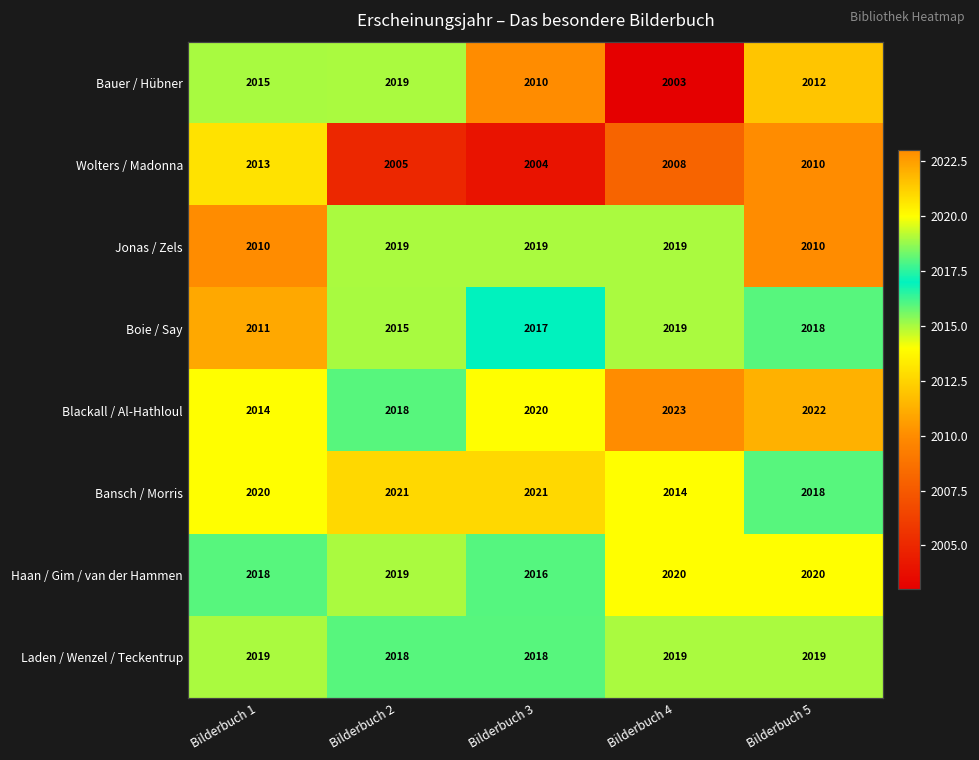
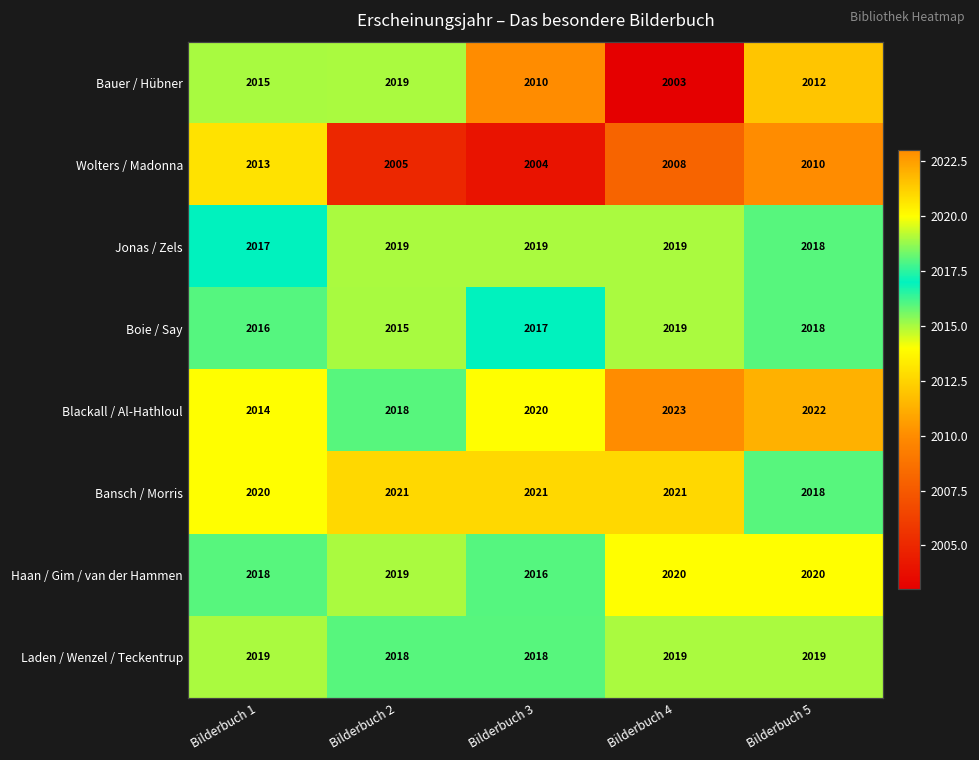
  {
    "Bauer / Hübner": {
      "Bilderbuch 1": 2015,
      "Bilderbuch 2": 2019,
      "Bilderbuch 3": 2010,
      "Bilderbuch 4": 2003,
      "Bilderbuch 5": 2012
    },
    "Wolters / Madonna": {
      "Bilderbuch 1": 2013,
      "Bilderbuch 2": 2005,
      "Bilderbuch 3": 2004,
      "Bilderbuch 4": 2008,
      "Bilderbuch 5": 2010
    },
    "Jonas / Zels": {
-     "Bilderbuch 1": 2010,
+     "Bilderbuch 1": 2017,
      "Bilderbuch 2": 2019,
      "Bilderbuch 3": 2019,
      "Bilderbuch 4": 2019,
-     "Bilderbuch 5": 2010
+     "Bilderbuch 5": 2018
    },
    "Boie / Say": {
-     "Bilderbuch 1": 2011,
+     "Bilderbuch 1": 2016,
      "Bilderbuch 2": 2015,
      "Bilderbuch 3": 2017,
      "Bilderbuch 4": 2019,
      "Bilderbuch 5": 2018
    },
    "Blackall / Al-Hathloul": {
      "Bilderbuch 1": 2014,
      "Bilderbuch 2": 2018,
      "Bilderbuch 3": 2020,
      "Bilderbuch 4": 2023,
      "Bilderbuch 5": 2022
    },
    "Bansch / Morris": {
      "Bilderbuch 1": 2020,
      "Bilderbuch 2": 2021,
      "Bilderbuch 3": 2021,
-     "Bilderbuch 4": 2014,
+     "Bilderbuch 4": 2021,
      "Bilderbuch 5": 2018
    },
    "Haan / Gim / van der Hammen": {
      "Bilderbuch 1": 2018,
      "Bilderbuch 2": 2019,
      "Bilderbuch 3": 2016,
      "Bilderbuch 4": 2020,
      "Bilderbuch 5": 2020
    },
    "Laden / Wenzel / Teckentrup": {
      "Bilderbuch 1": 2019,
      "Bilderbuch 2": 2018,
      "Bilderbuch 3": 2018,
      "Bilderbuch 4": 2019,
      "Bilderbuch 5": 2019
    }
  }
